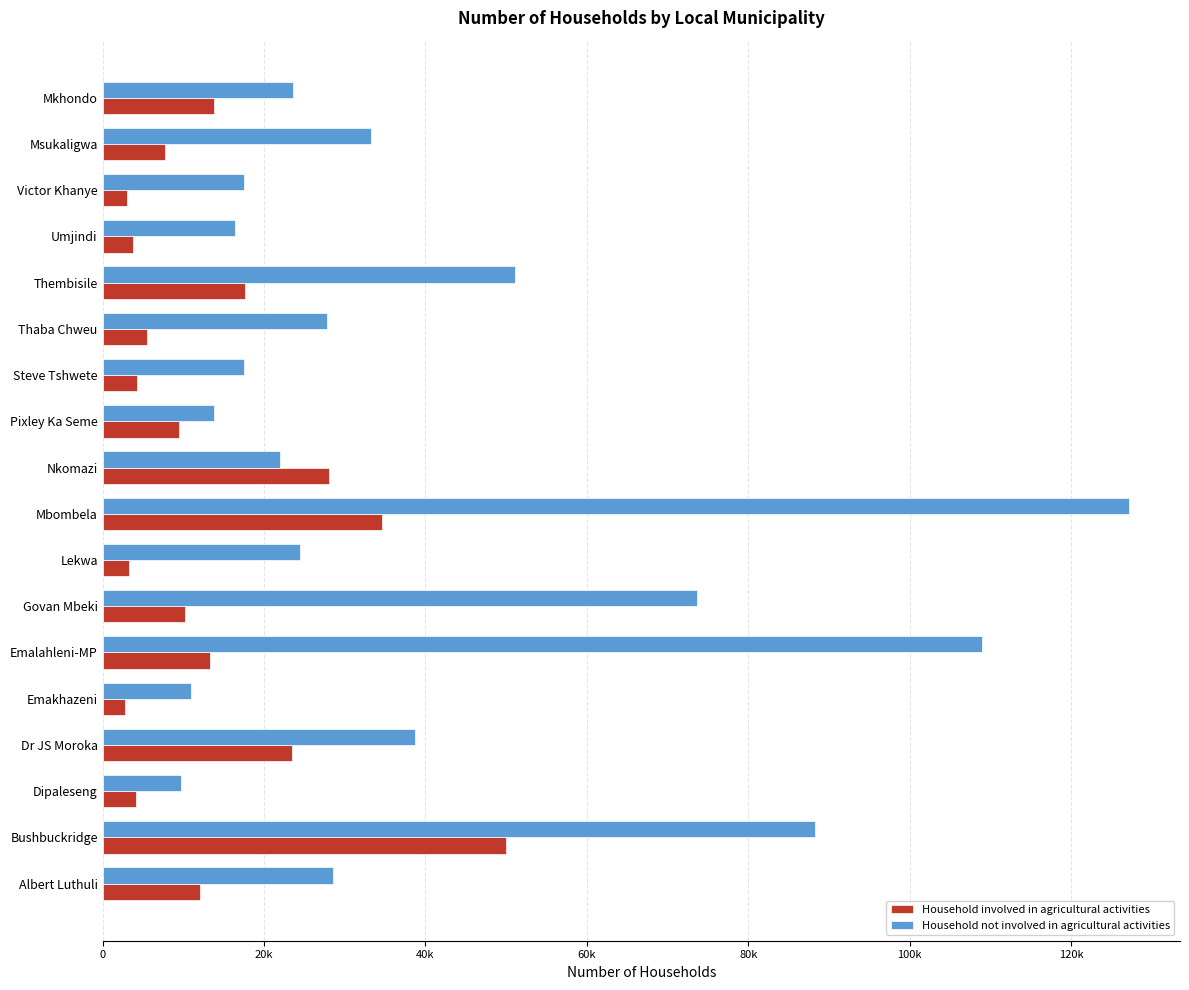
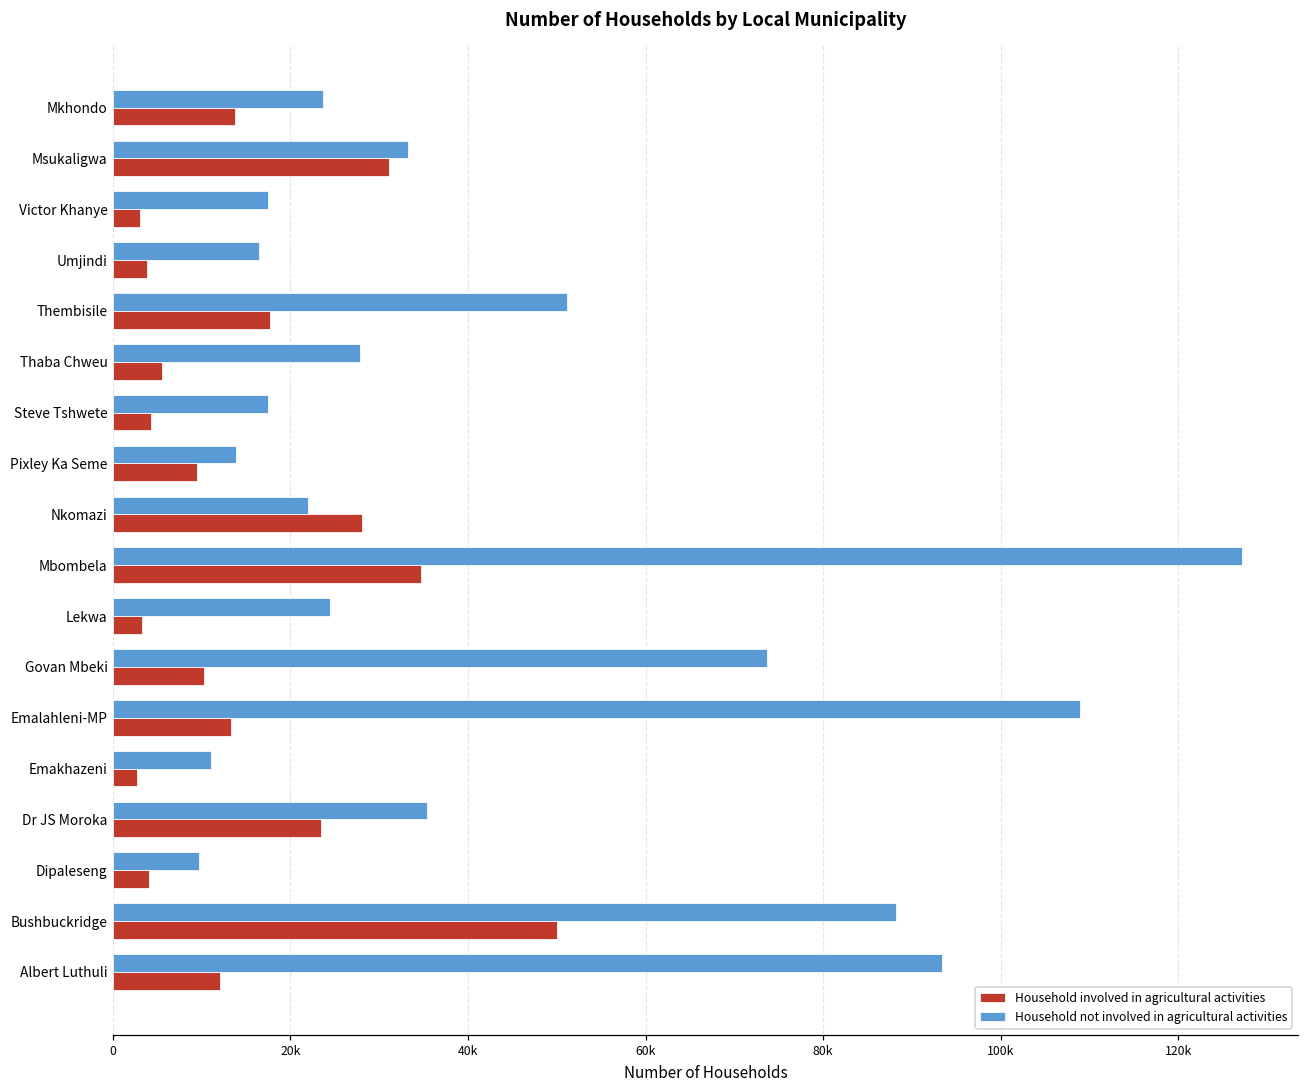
  {
    "Household involved in agricultural activities": {
      "Mkhondo": 14000,
-     "Msukaligwa": 8000,
+     "Msukaligwa": 31000,
      "Victor Khanye": 3000,
      "Umjindi": 4000,
      "Thembisile": 18000,
      "Thaba Chweu": 5000,
      "Steve Tshwete": 4000,
      "Pixley Ka Seme": 9000,
      "Nkomazi": 28000,
      "Mbombela": 35000,
      "Lekwa": 3000,
      "Govan Mbeki": 10000,
      "Emalahleni-MP": 13000,
      "Emakhazeni": 3000,
      "Dr JS Moroka": 23000,
      "Dipaleseng": 4000,
      "Bushbuckridge": 50000,
      "Albert Luthuli": 12000
    },
    "Household not involved in agricultural activities": {
      "Mkhondo": 24000,
      "Msukaligwa": 33000,
      "Victor Khanye": 17000,
      "Umjindi": 16000,
      "Thembisile": 51000,
      "Thaba Chweu": 28000,
      "Steve Tshwete": 17000,
      "Pixley Ka Seme": 14000,
      "Nkomazi": 22000,
      "Mbombela": 127000,
      "Lekwa": 24000,
      "Govan Mbeki": 74000,
      "Emalahleni-MP": 109000,
      "Emakhazeni": 11000,
-     "Dr JS Moroka": 39000,
+     "Dr JS Moroka": 35000,
      "Dipaleseng": 10000,
      "Bushbuckridge": 88000,
-     "Albert Luthuli": 29000
+     "Albert Luthuli": 93000
    }
  }
